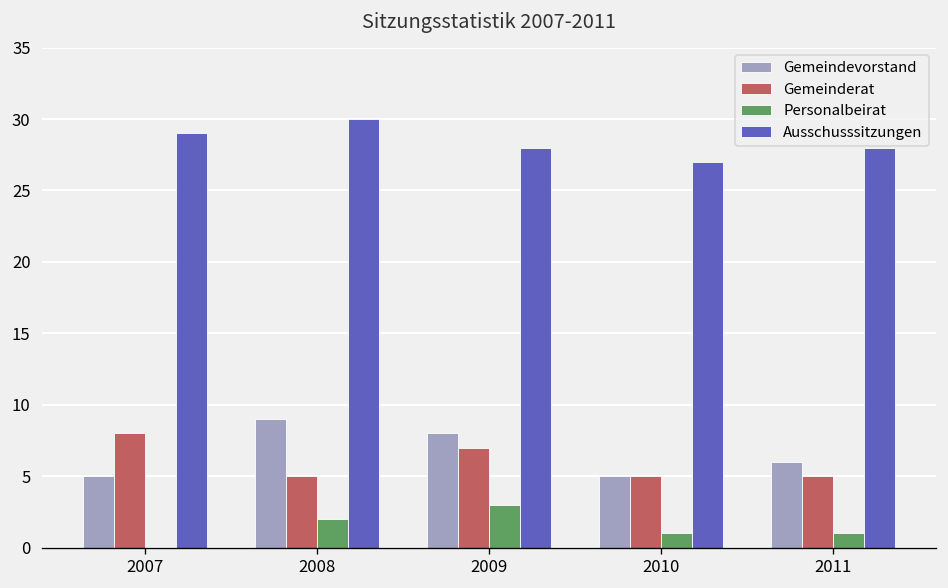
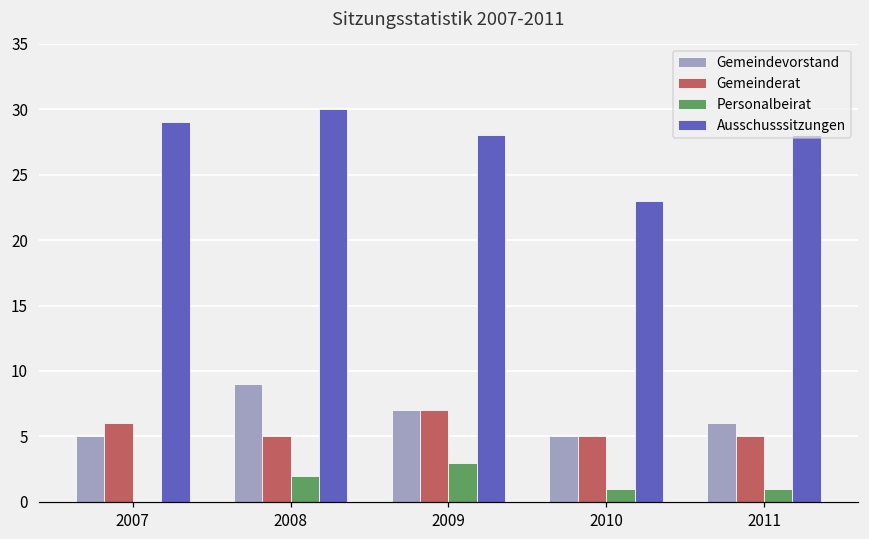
  {
    "Gemeindevorstand": {
      "2007": 5,
      "2008": 9,
-     "2009": 8,
+     "2009": 7,
      "2010": 5,
      "2011": 6
    },
    "Gemeinderat": {
-     "2007": 8,
+     "2007": 6,
      "2008": 5,
      "2009": 7,
      "2010": 5,
      "2011": 5
    },
    "Personalbeirat": {
      "2007": 0,
      "2008": 2,
      "2009": 3,
      "2010": 1,
      "2011": 1
    },
    "Ausschusssitzungen": {
      "2007": 29,
      "2008": 30,
      "2009": 28,
-     "2010": 27
+     "2010": 23
    }
  }
